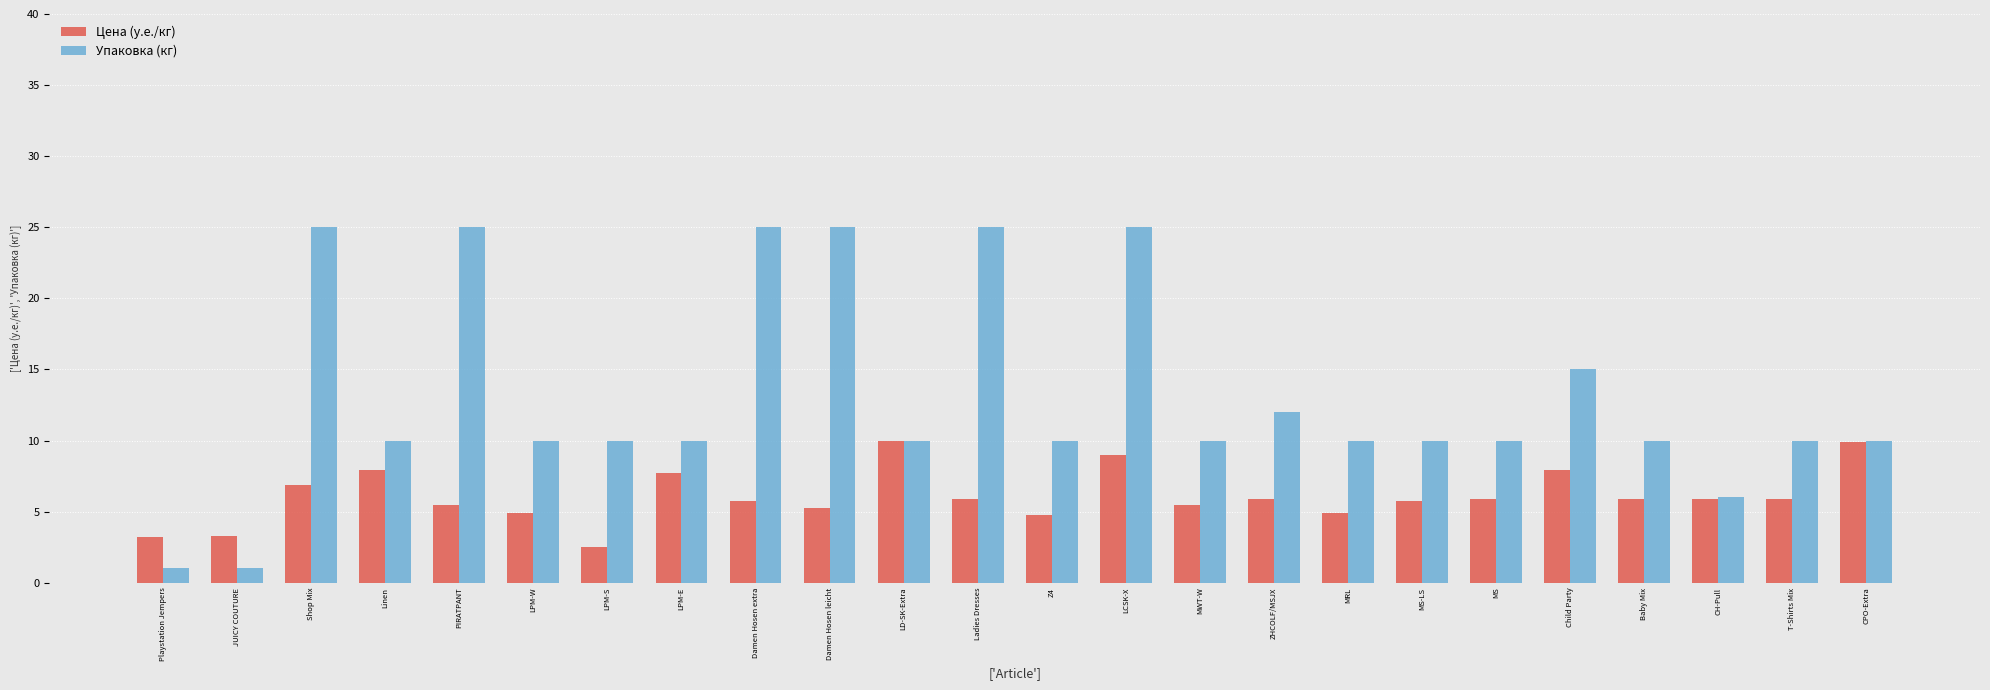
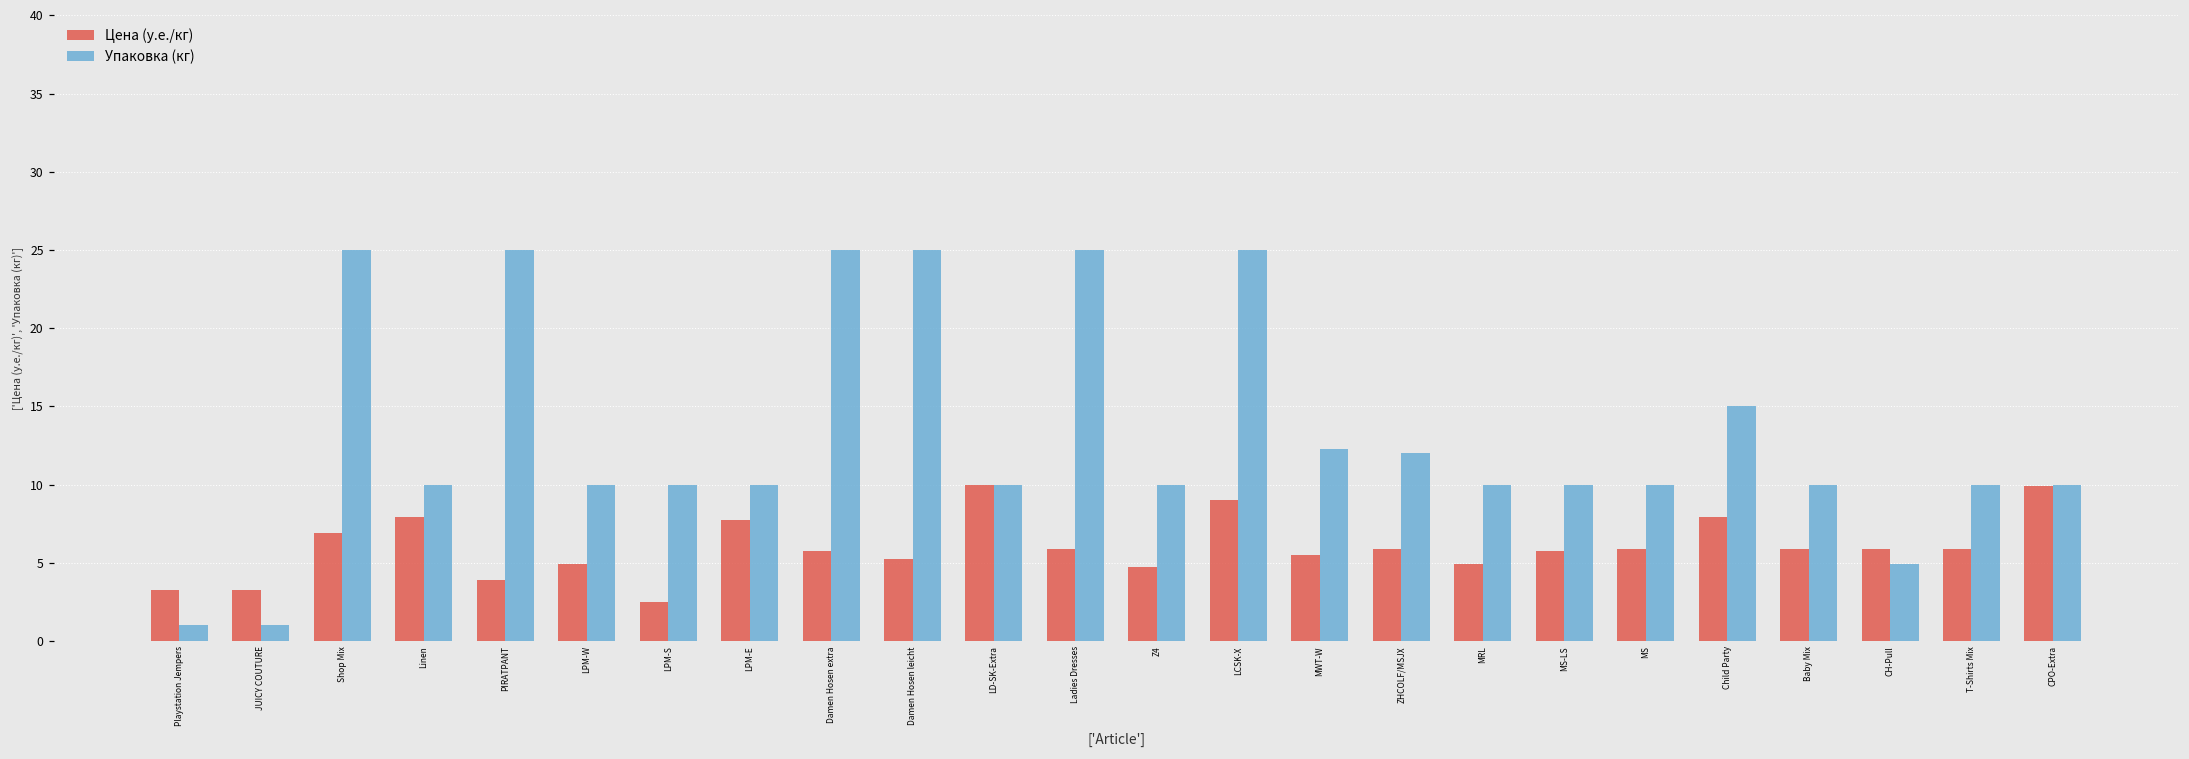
  {
    "Цена (у.е./кг)": {
      "Playstation Jempers": 3.3,
      "JUICY COUTURE": 3.3,
      "Shop Mix": 6.9,
      "Linen": 7.9,
-     "PIRATPANT": 5.5,
+     "PIRATPANT": 3.9,
      "LPM-W": 4.9,
      "LPM-S": 2.5,
      "LPM-E": 7.8,
      "Damen Hosen extra": 5.8,
      "Damen Hosen leicht": 5.3,
      "LD-SK-Extra": 10.0,
      "Ladies Dresses": 5.9,
      "Z4": 4.8,
      "LCSK-X": 9.0,
      "MWT-W": 5.5,
      "ZHCOLF/MSJX": 5.9,
      "MRL": 4.9,
      "MS-LS": 5.8,
      "MS": 5.9,
      "Child Party": 7.9,
      "Baby Mix": 5.9,
      "CH-Pull": 5.9,
      "T-Shirts Mix": 5.9,
      "CPO-Extra": 9.9
    },
    "Упаковка (кг)": {
      "Playstation Jempers": 1.0,
      "JUICY COUTURE": 1.0,
      "Shop Mix": 25.0,
      "Linen": 10.0,
      "PIRATPANT": 25.0,
      "LPM-W": 10.0,
      "LPM-S": 10.0,
      "LPM-E": 10.0,
      "Damen Hosen extra": 25.0,
      "Damen Hosen leicht": 25.0,
      "LD-SK-Extra": 10.0,
      "Ladies Dresses": 25.0,
      "Z4": 10.0,
      "LCSK-X": 25.0,
-     "MWT-W": 10.0,
+     "MWT-W": 12.3,
      "ZHCOLF/MSJX": 12.0,
      "MRL": 10.0,
      "MS-LS": 10.0,
      "MS": 10.0,
      "Child Party": 15.0,
      "Baby Mix": 10.0,
-     "CH-Pull": 6.0,
+     "CH-Pull": 4.9,
      "T-Shirts Mix": 10.0,
      "CPO-Extra": 10.0
    }
  }
